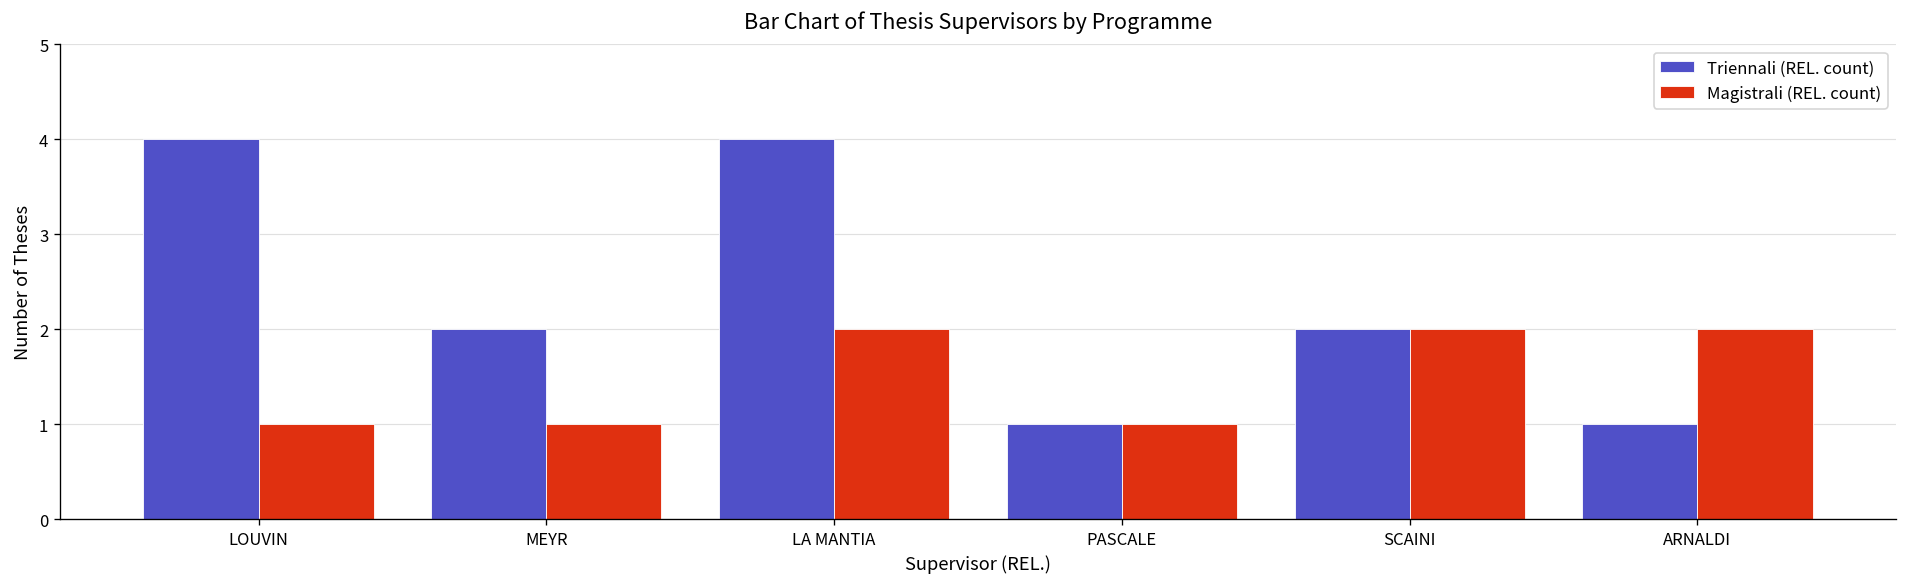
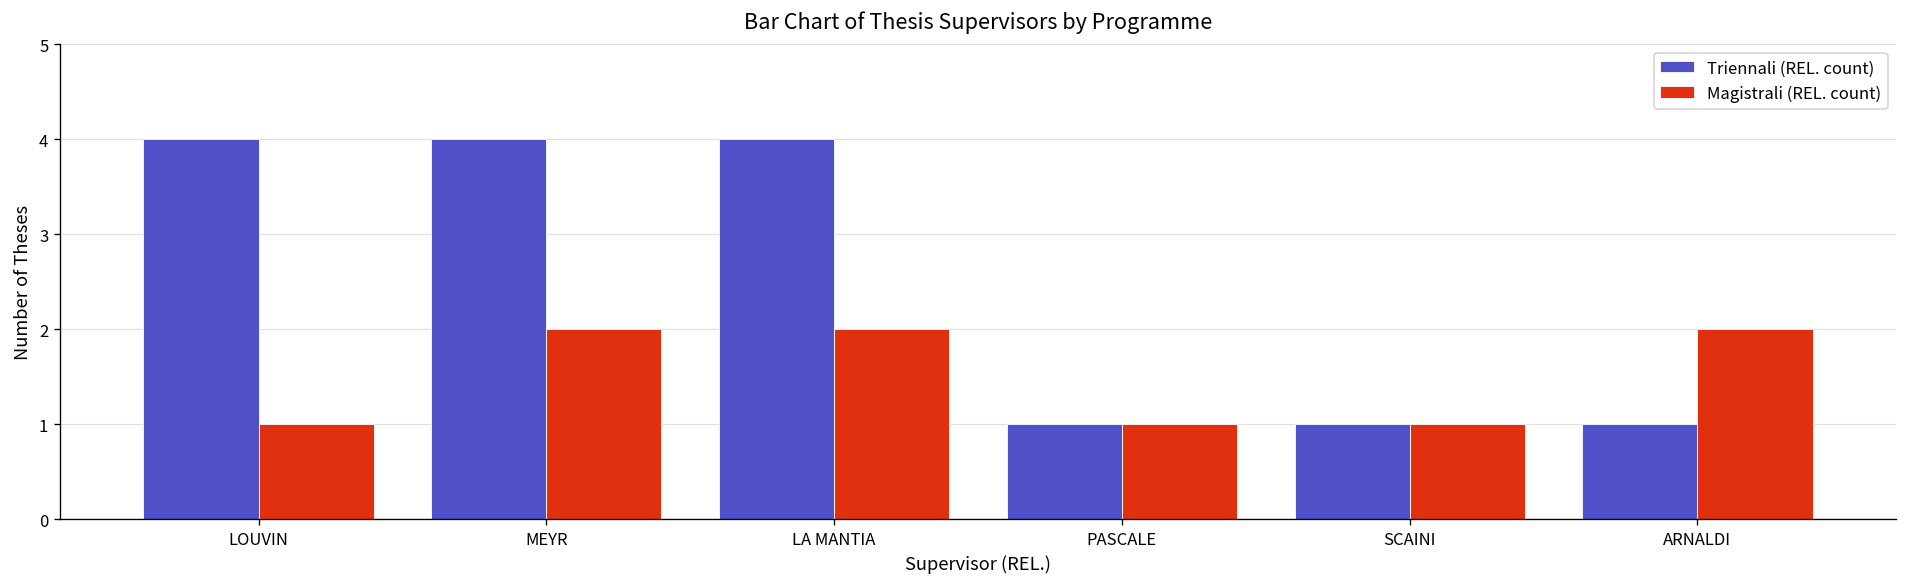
  {
    "Triennali (REL. count)": {
      "LOUVIN": 4,
-     "MEYR": 2,
+     "MEYR": 4,
      "LA MANTIA": 4,
      "PASCALE": 1,
-     "SCAINI": 2,
+     "SCAINI": 1,
      "ARNALDI": 1
    },
    "Magistrali (REL. count)": {
      "LOUVIN": 1,
-     "MEYR": 1,
+     "MEYR": 2,
      "LA MANTIA": 2,
      "PASCALE": 1,
-     "SCAINI": 2,
+     "SCAINI": 1,
      "ARNALDI": 2
    }
  }
